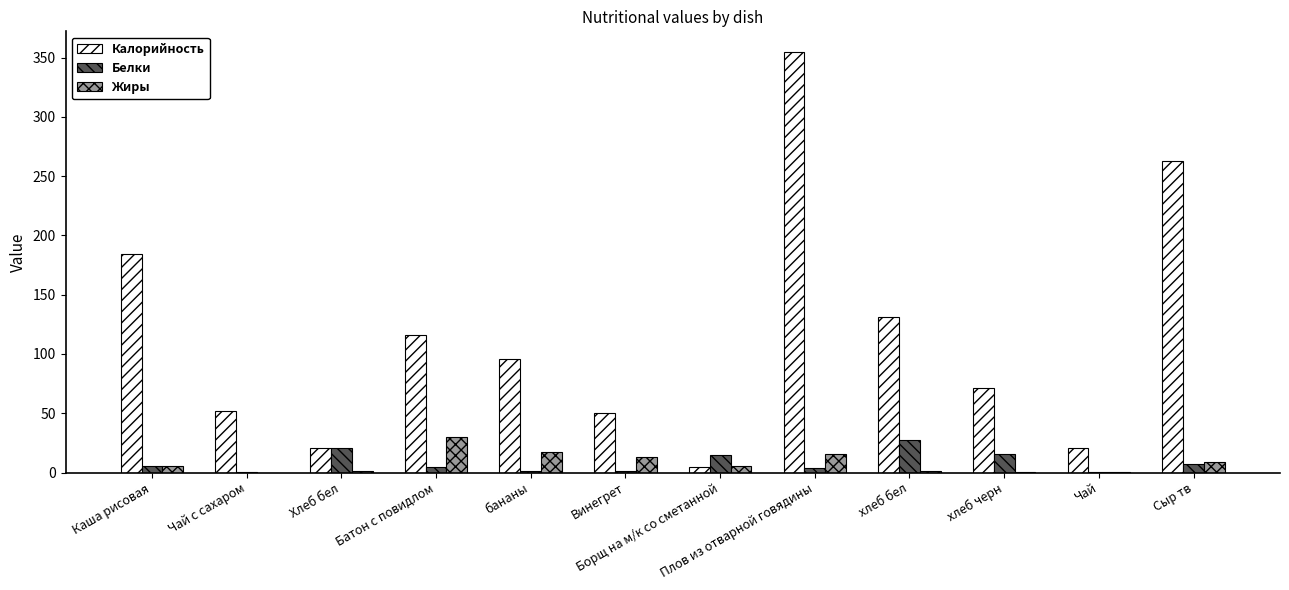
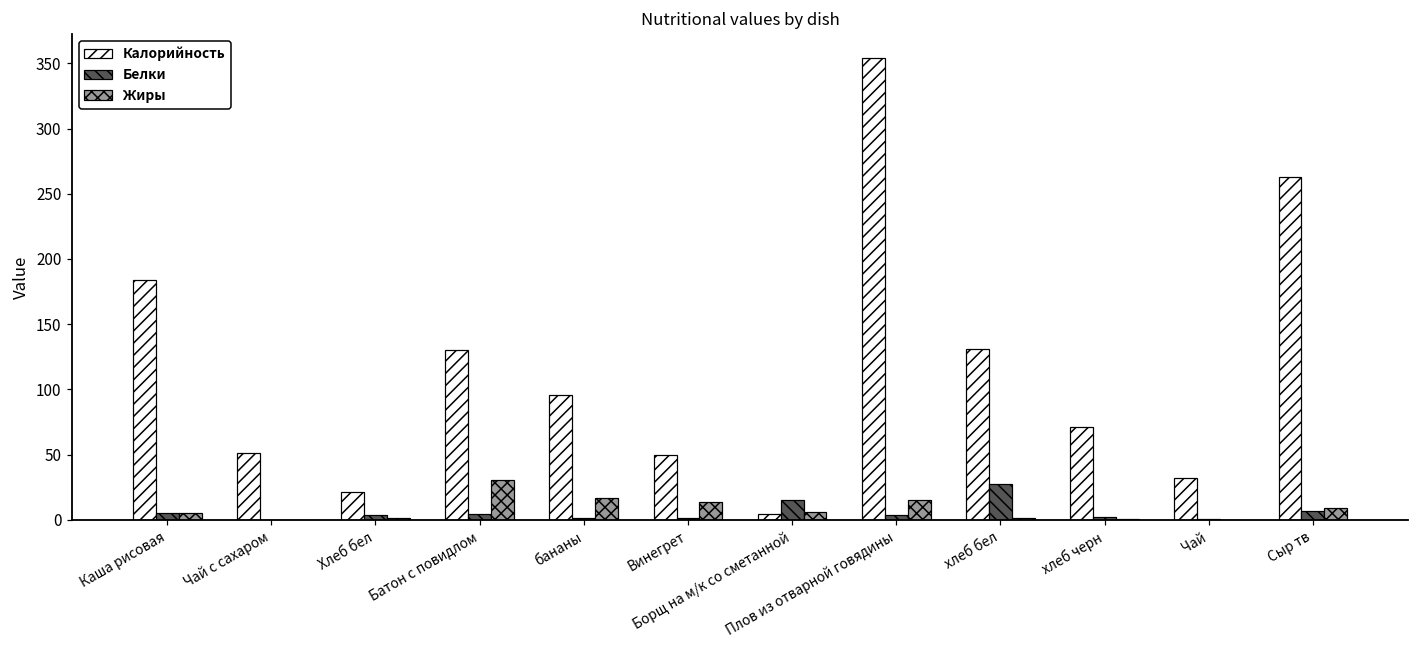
  {
    "Калорийность": {
      "Каша рисовая": 184,
      "Чай с сахаром": 52,
      "Хлеб бел": 21,
-     "Батон с повидлом": 116,
+     "Батон с повидлом": 130,
      "бананы": 96,
      "Винегрет": 50,
      "Борщ на м/к со сметанной": 5,
      "Плов из отварной говядины": 354,
      "хлеб бел": 131,
      "хлеб черн": 71,
-     "Чай": 21,
+     "Чай": 32,
      "Сыр тв": 263
    },
    "Белки": {
      "Каша рисовая": 5,
-     "Хлеб бел": 21,
+     "Хлеб бел": 4,
      "Батон с повидлом": 4,
      "Борщ на м/к со сметанной": 15,
      "Плов из отварной говядины": 4,
      "хлеб бел": 27,
-     "хлеб черн": 16,
+     "хлеб черн": 2,
      "Сыр тв": 7
    },
    "Жиры": {
      "Каша рисовая": 5,
      "Чай с сахаром": 0,
      "Батон с повидлом": 30,
      "бананы": 17,
      "Винегрет": 14,
      "Борщ на м/к со сметанной": 6,
      "Плов из отварной говядины": 15,
      "Сыр тв": 9
    }
  }
